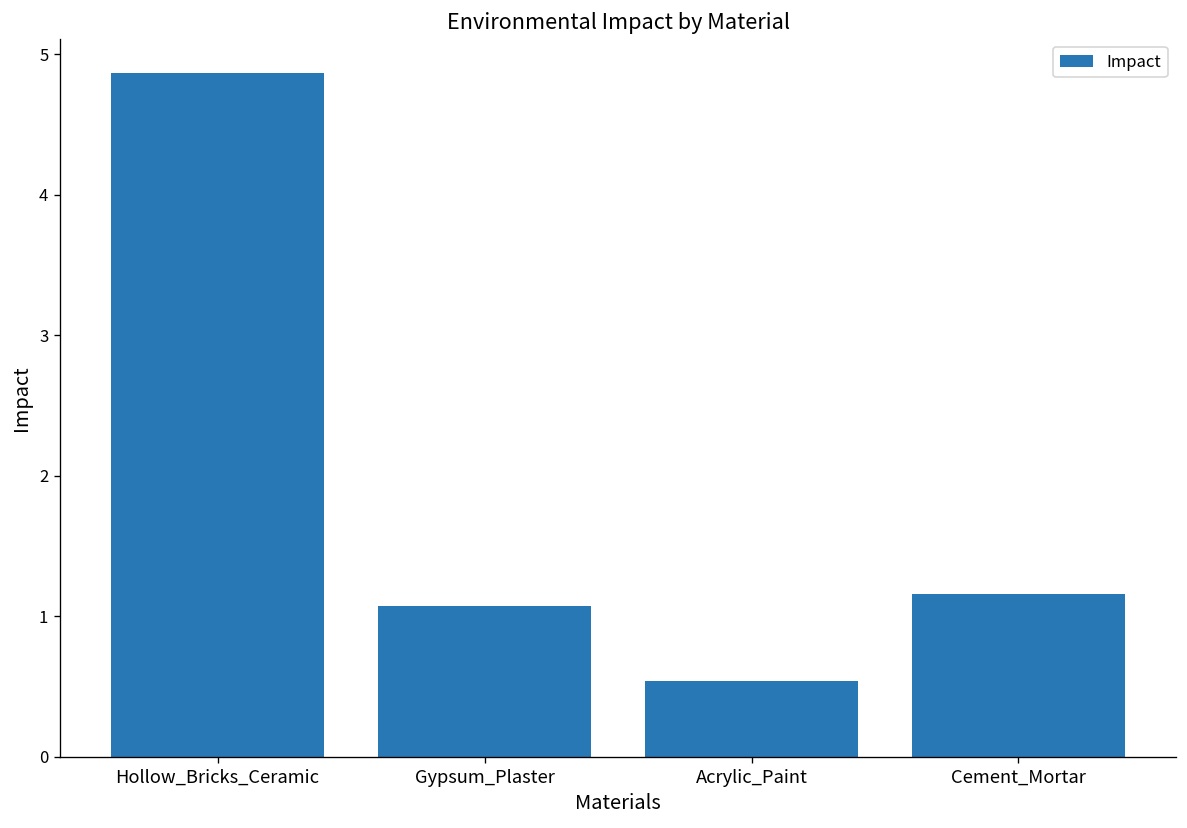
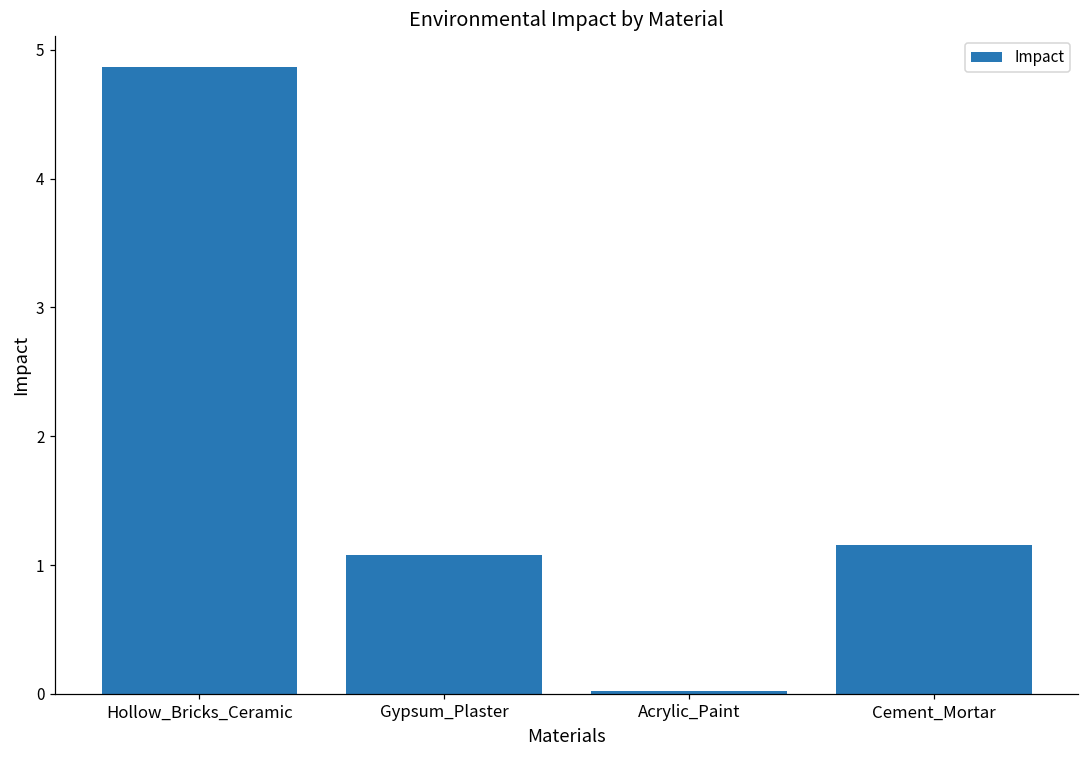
  {
    "Hollow_Bricks_Ceramic": 4.87,
    "Gypsum_Plaster": 1.08,
-   "Acrylic_Paint": 0.54,
+   "Acrylic_Paint": 0.02,
    "Cement_Mortar": 1.16
  }
